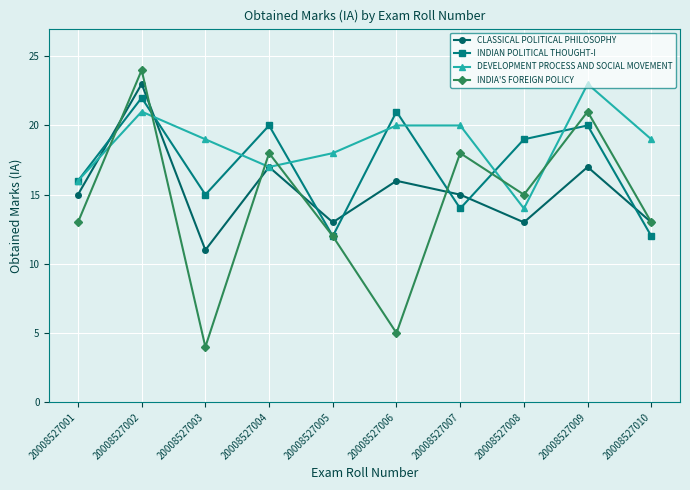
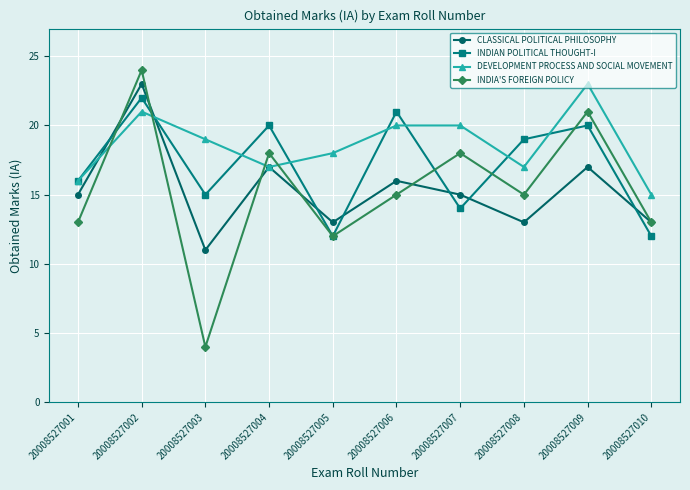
  {
    "DEVELOPMENT PROCESS AND SOCIAL MOVEMENT": {
      "20008527002": 21,
      "20008527003": 19,
      "20008527005": 18,
      "20008527006": 20,
      "20008527007": 20,
-     "20008527008": 14,
-     "20008527010": 19
+     "20008527008": 17,
+     "20008527010": 15
    },
    "INDIA'S FOREIGN POLICY": {
      "20008527001": 13,
      "20008527002": 24,
      "20008527003": 4,
      "20008527004": 18,
-     "20008527006": 5,
+     "20008527006": 15,
      "20008527007": 18,
      "20008527008": 15,
      "20008527009": 21
    }
  }
